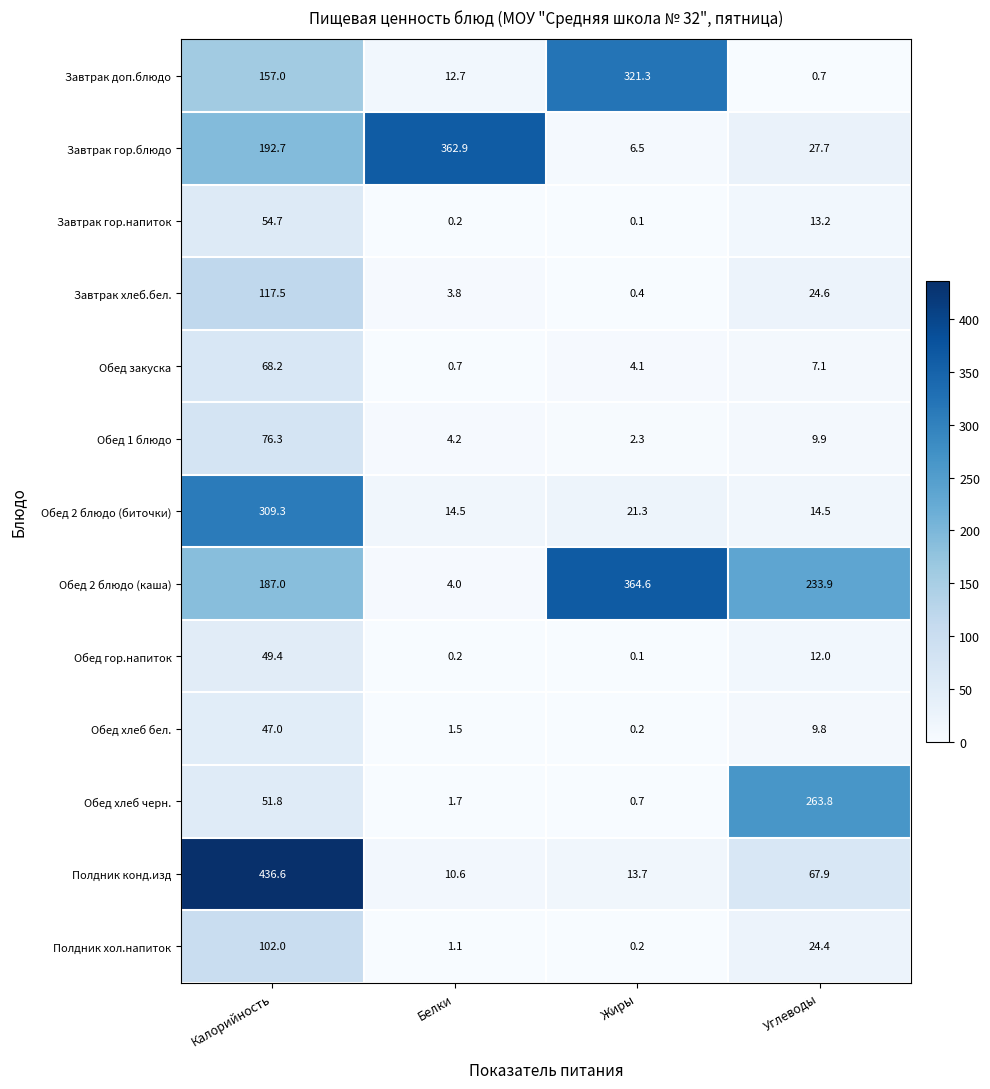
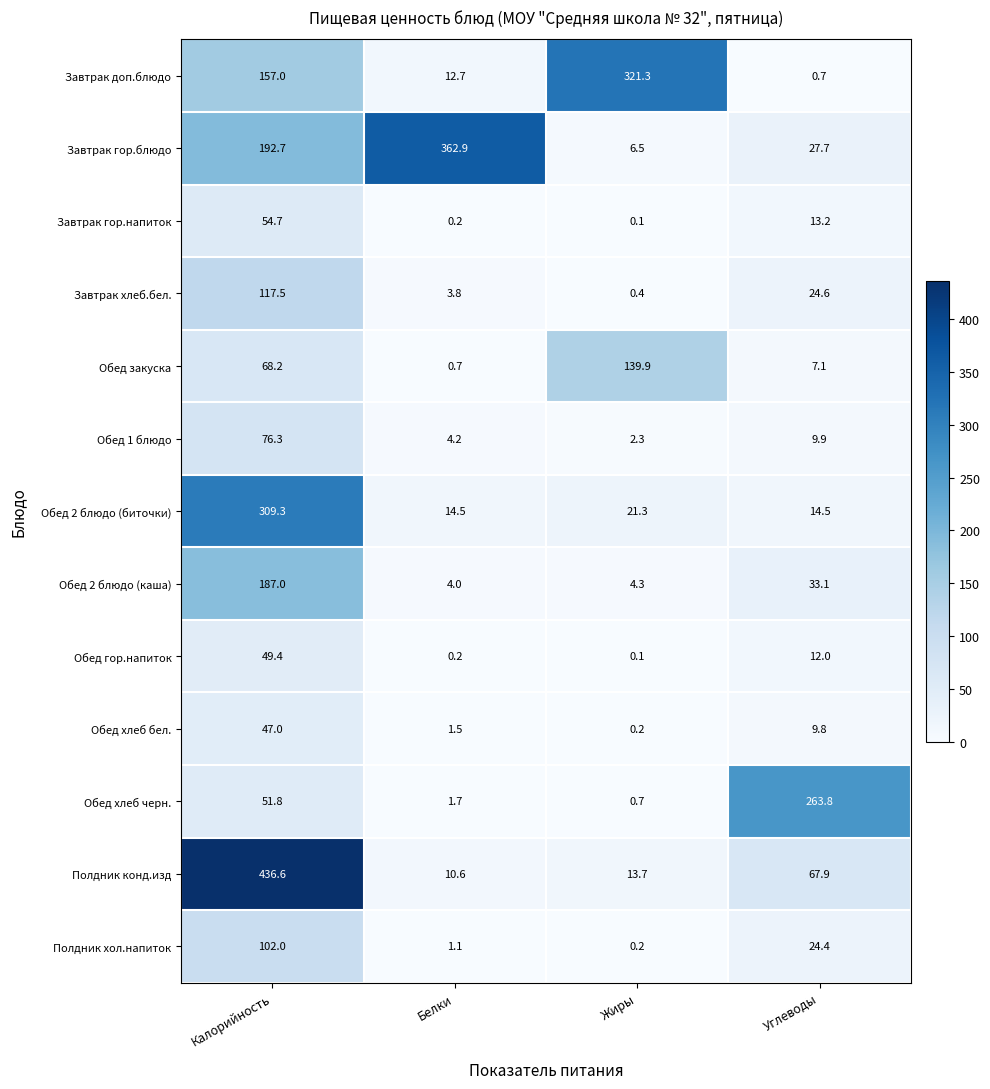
  {
    "Завтрак доп.блюдо": {
      "Калорийность": 157.0,
      "Белки": 12.7,
      "Жиры": 321.3,
      "Углеводы": 0.7
    },
    "Завтрак гор.блюдо": {
      "Калорийность": 192.7,
      "Белки": 362.9,
      "Жиры": 6.5,
      "Углеводы": 27.7
    },
    "Завтрак гор.напиток": {
      "Калорийность": 54.7,
      "Белки": 0.2,
      "Жиры": 0.1,
      "Углеводы": 13.2
    },
    "Завтрак хлеб.бел.": {
      "Калорийность": 117.5,
      "Белки": 3.8,
      "Жиры": 0.4,
      "Углеводы": 24.6
    },
    "Обед закуска": {
      "Калорийность": 68.2,
      "Белки": 0.7,
-     "Жиры": 4.1,
+     "Жиры": 139.9,
      "Углеводы": 7.1
    },
    "Обед 1 блюдо": {
      "Калорийность": 76.3,
      "Белки": 4.2,
      "Жиры": 2.3,
      "Углеводы": 9.9
    },
    "Обед 2 блюдо (биточки)": {
      "Калорийность": 309.3,
      "Белки": 14.5,
      "Жиры": 21.3,
      "Углеводы": 14.5
    },
    "Обед 2 блюдо (каша)": {
      "Калорийность": 187.0,
      "Белки": 4.0,
-     "Жиры": 364.6,
-     "Углеводы": 233.9
+     "Жиры": 4.3,
+     "Углеводы": 33.1
    },
    "Обед гор.напиток": {
      "Калорийность": 49.4,
      "Белки": 0.2,
      "Жиры": 0.1,
      "Углеводы": 12.0
    },
    "Обед хлеб бел.": {
      "Калорийность": 47.0,
      "Белки": 1.5,
      "Жиры": 0.2,
      "Углеводы": 9.8
    },
    "Обед хлеб черн.": {
      "Калорийность": 51.8,
      "Белки": 1.7,
      "Жиры": 0.7,
      "Углеводы": 263.8
    },
    "Полдник конд.изд": {
      "Калорийность": 436.6,
      "Белки": 10.6,
      "Жиры": 13.7,
      "Углеводы": 67.9
    },
    "Полдник хол.напиток": {
      "Калорийность": 102.0,
      "Белки": 1.1,
      "Жиры": 0.2,
      "Углеводы": 24.4
    }
  }
